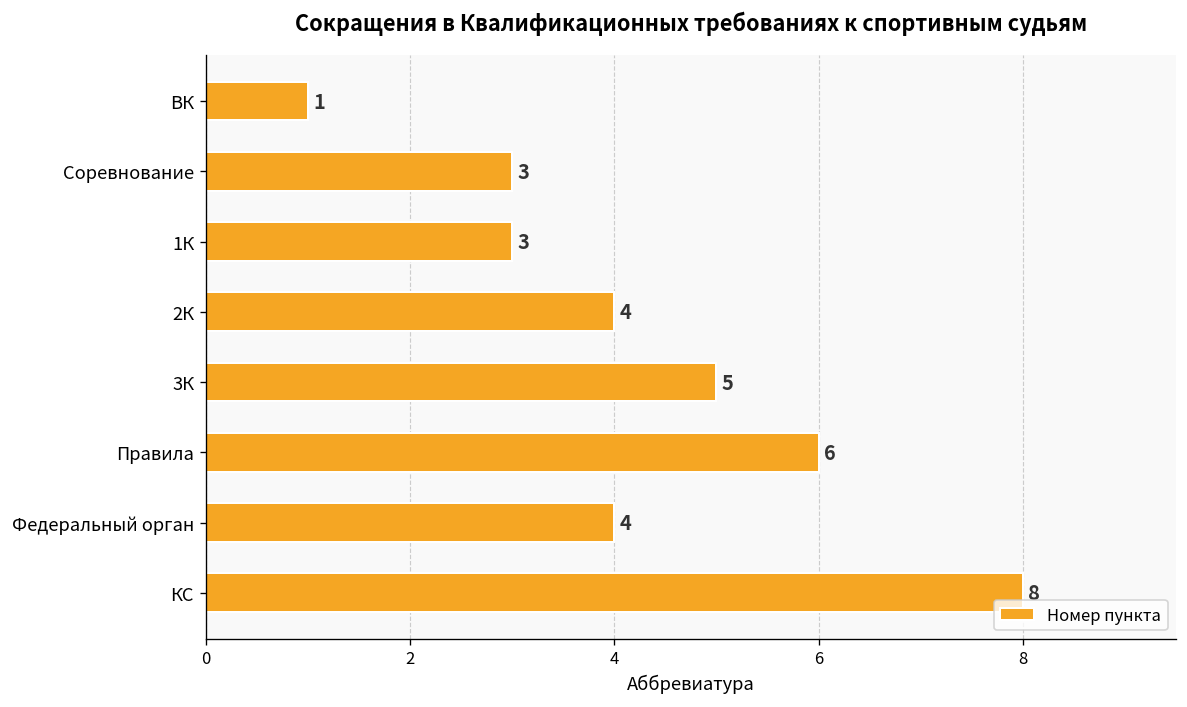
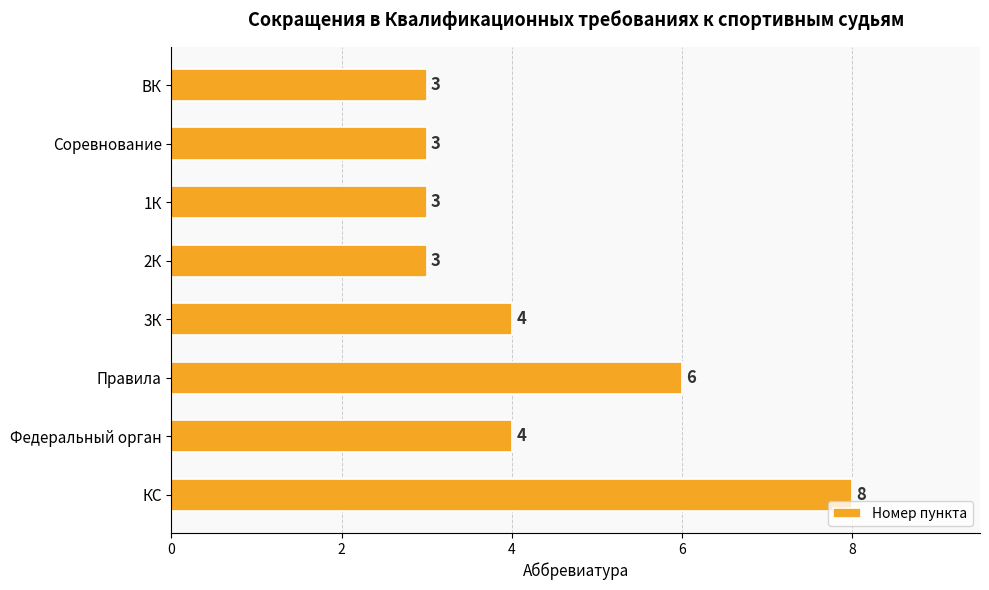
  {
-   "ВК": 1,
+   "ВК": 3,
    "Соревнование": 3,
    "1К": 3,
-   "2К": 4,
-   "3К": 5,
+   "2К": 3,
+   "3К": 4,
    "Правила": 6,
    "Федеральный орган": 4
  }
